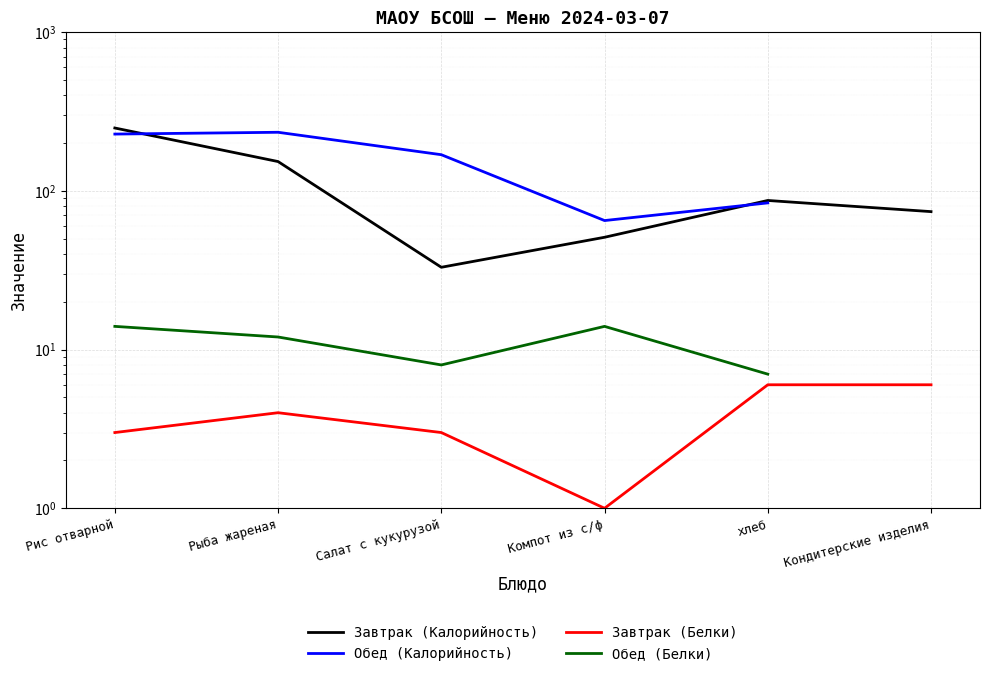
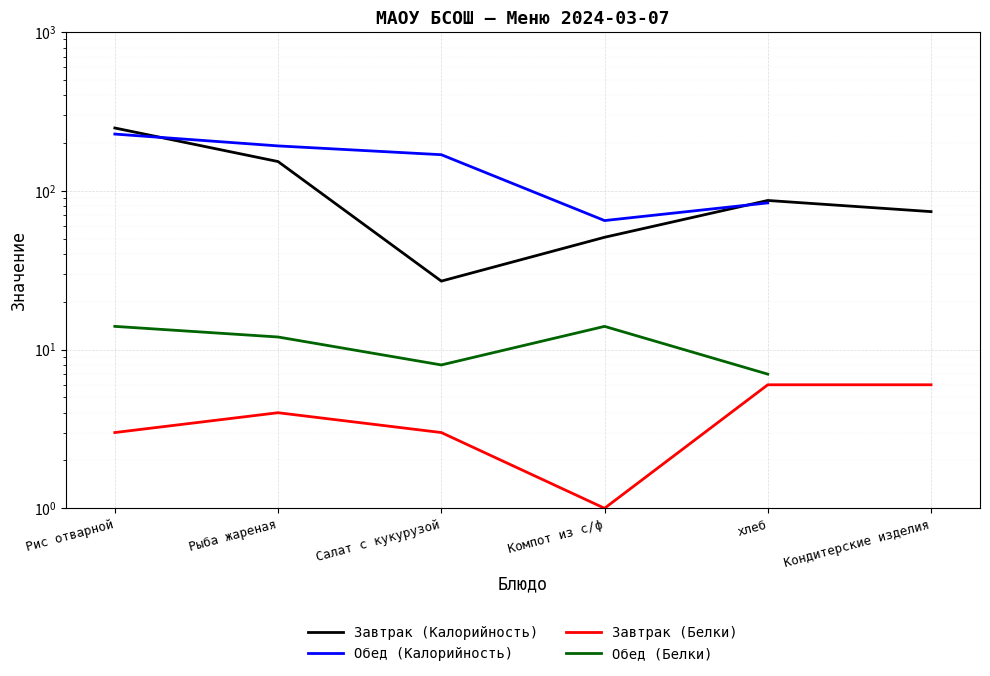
  {
    "Завтрак (Калорийность)": {
      "Рис отварной": 250,
      "Рыба жареная": 150,
-     "Салат с кукурузой": 33,
+     "Салат с кукурузой": 27,
      "Компот из с/ф": 51,
      "Кондитерские изделия": 70
    },
    "Обед (Калорийность)": {
      "Рис отварной": 230,
-     "Рыба жареная": 230,
+     "Рыба жареная": 190,
      "Салат с кукурузой": 170,
      "Компот из с/ф": 65
    },
    "Завтрак (Белки)": {
      "Рис отварной": 3,
      "Рыба жареная": 4,
      "Салат с кукурузой": 3,
      "Компот из с/ф": 1,
      "хлеб": 6,
      "Кондитерские изделия": 6
    },
    "Обед (Белки)": {
      "Рис отварной": 14,
      "Рыба жареная": 12,
      "Салат с кукурузой": 8,
      "Компот из с/ф": 14,
      "хлеб": 7
    }
  }
